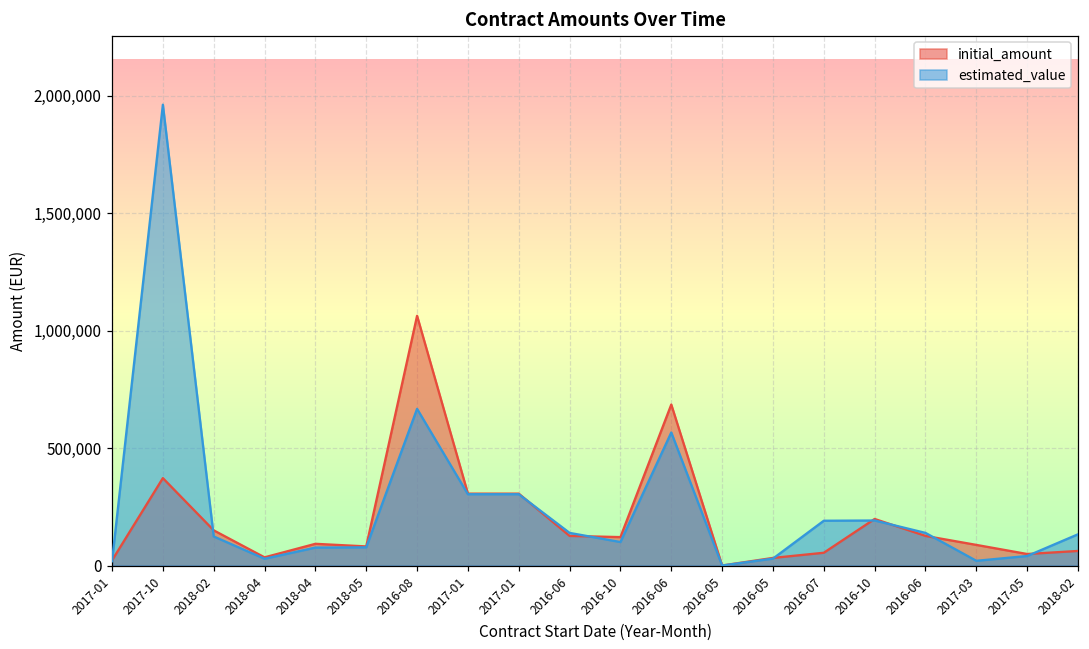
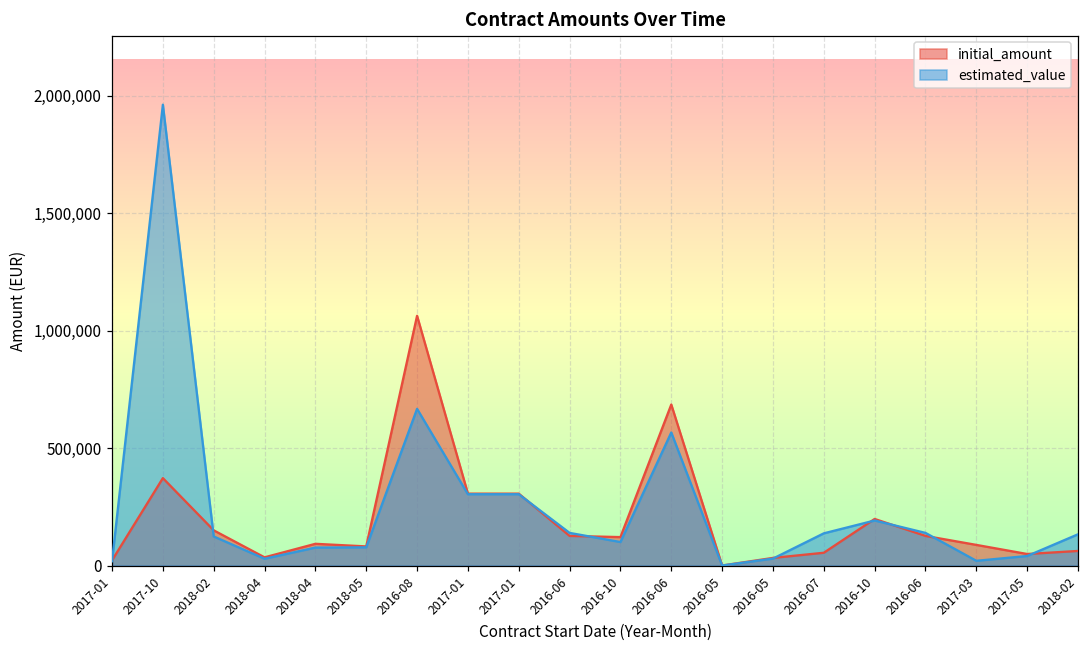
  {
    "initial_amount": {
      "2017-10": "370,000",
      "2016-08": "1,060,000",
      "2016-07": "50,000",
      "2017-03": "90,000"
    },
    "estimated_value": {
      "2017-10": "1,960,000",
      "2016-08": "670,000",
-     "2016-07": "190,000",
+     "2016-07": "140,000",
      "2017-03": "20,000"
    }
  }
